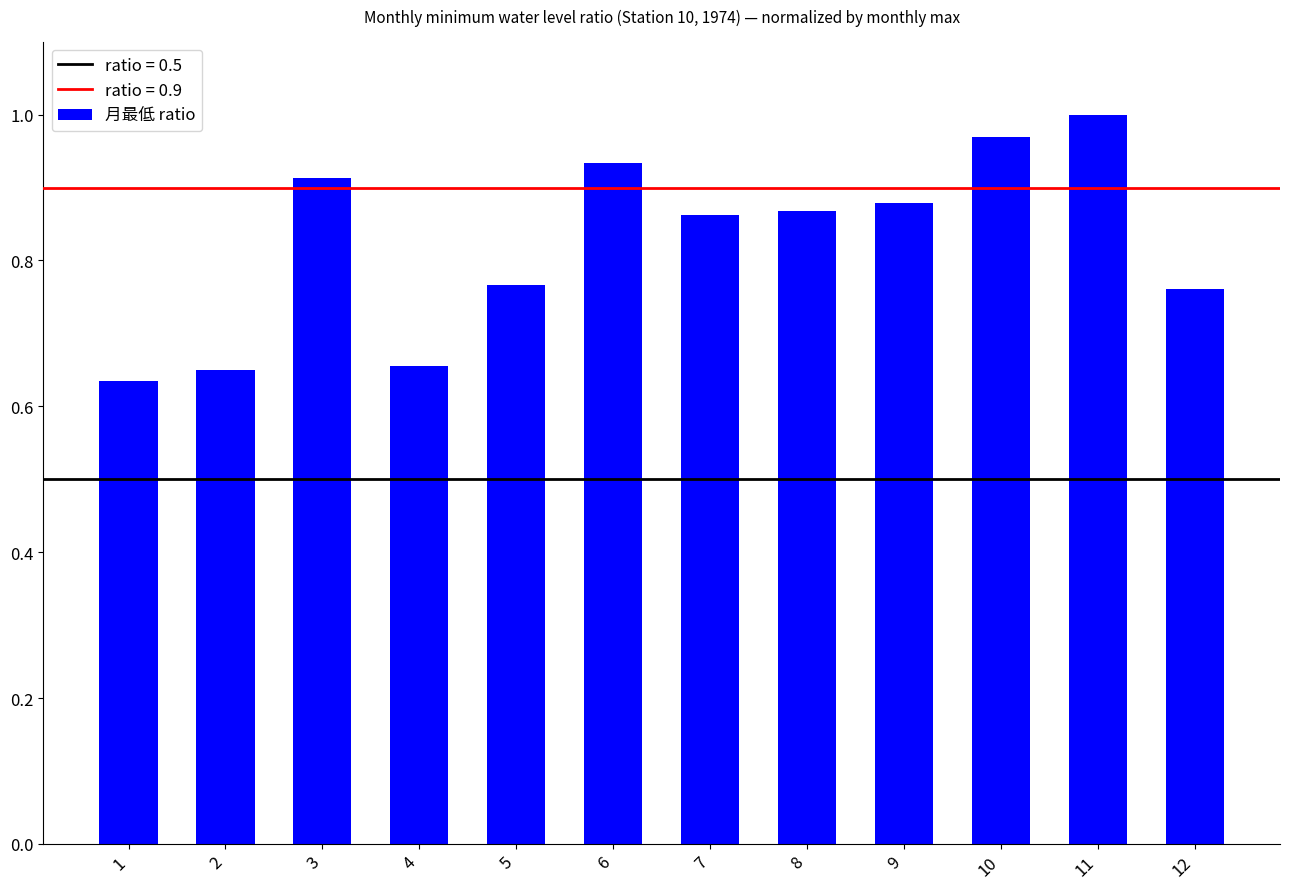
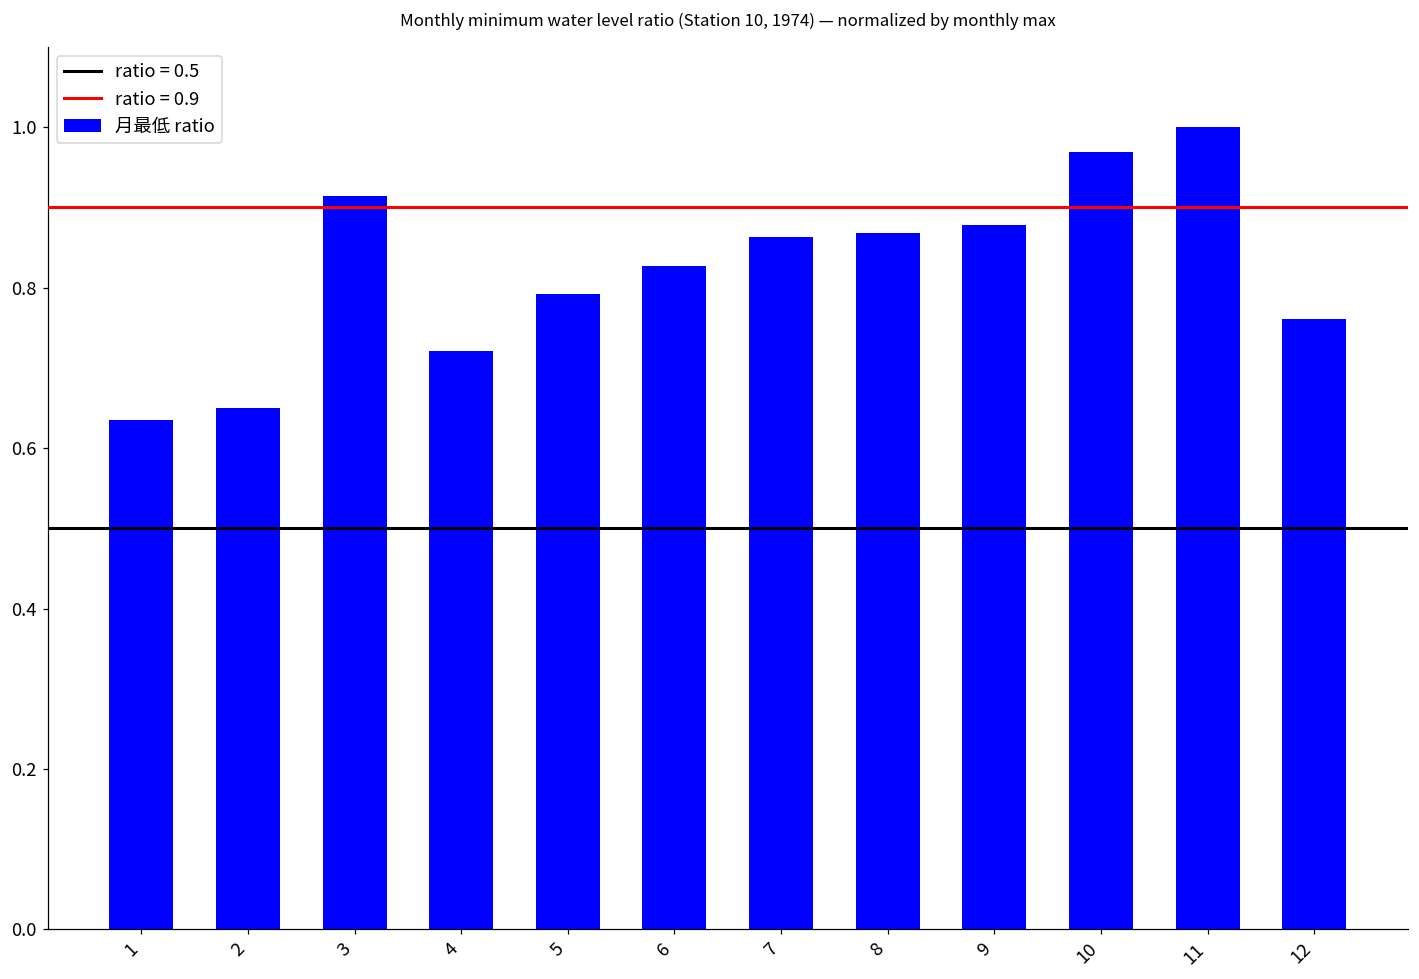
  {
    "1": 0.63,
    "2": 0.65,
    "3": 0.91,
-   "4": 0.65,
-   "5": 0.77,
-   "6": 0.93,
+   "4": 0.72,
+   "5": 0.79,
+   "6": 0.83,
    "7": 0.86,
    "8": 0.87,
    "9": 0.88,
    "10": 0.97,
    "11": 1.00,
    "12": 0.76
  }
